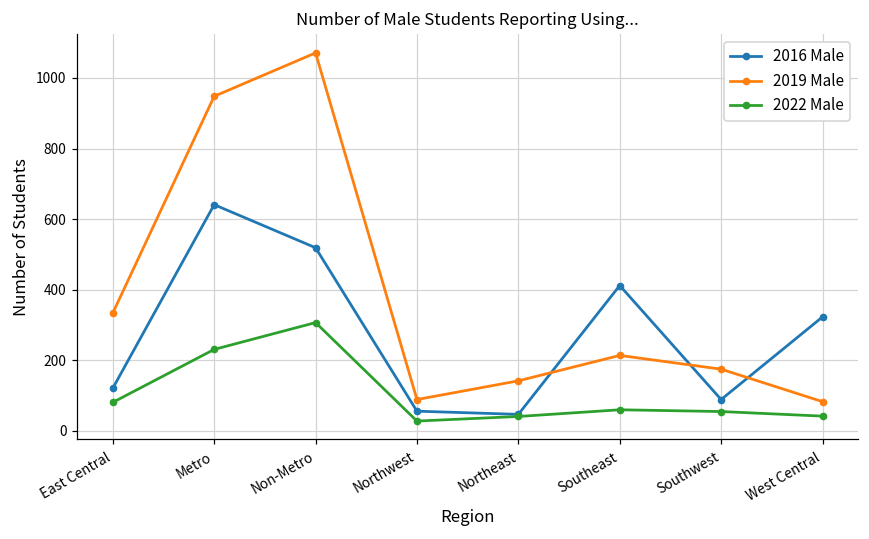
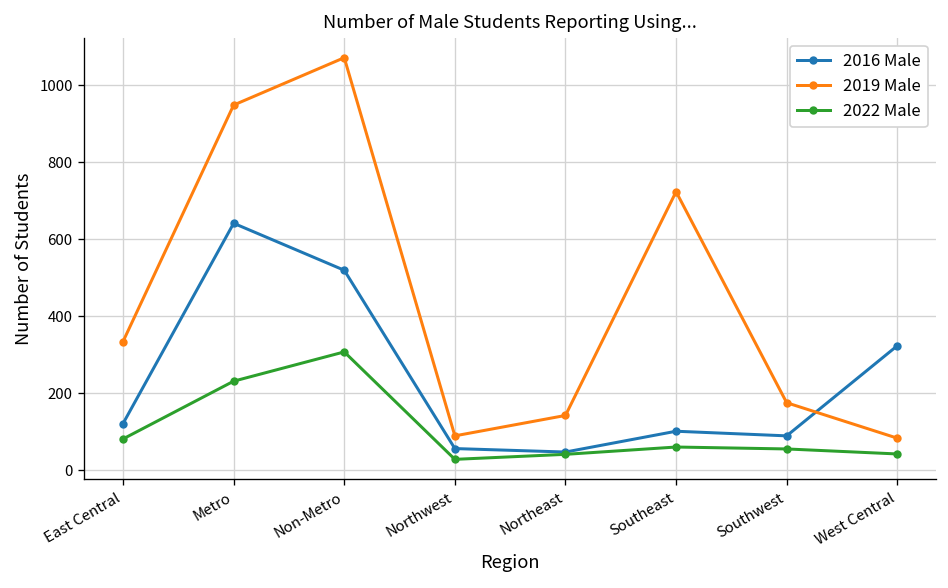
  {
    "2016 Male": {
      "East Central": 120,
      "Metro": 640,
      "Non-Metro": 520,
      "Northwest": 60,
-     "Southeast": 410,
+     "Southeast": 100,
      "Southwest": 90,
      "West Central": 320
    },
    "2019 Male": {
      "East Central": 330,
      "Metro": 950,
      "Non-Metro": 1070,
      "Northwest": 90,
      "Northeast": 140,
-     "Southeast": 210,
+     "Southeast": 720,
      "Southwest": 180,
      "West Central": 80
    },
    "2022 Male": {
      "East Central": 80,
      "Metro": 230,
      "Non-Metro": 310,
      "Northwest": 30,
      "Southeast": 60,
      "Southwest": 60,
      "West Central": 40
    }
  }
